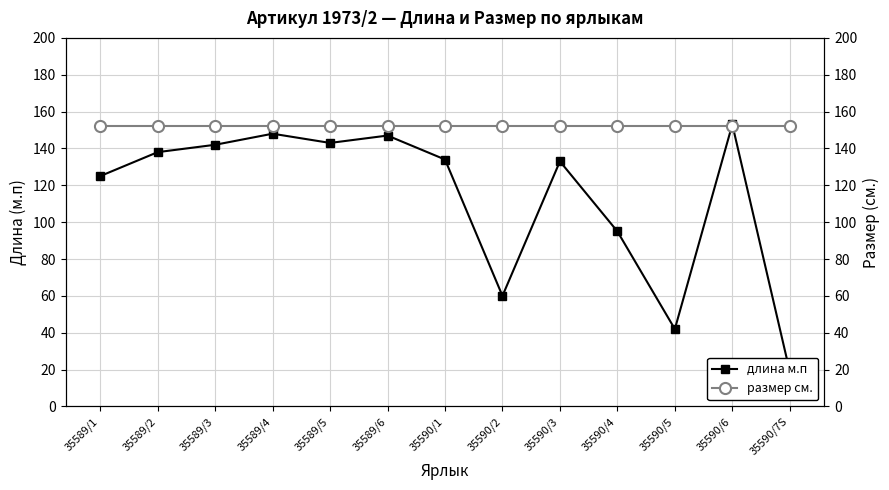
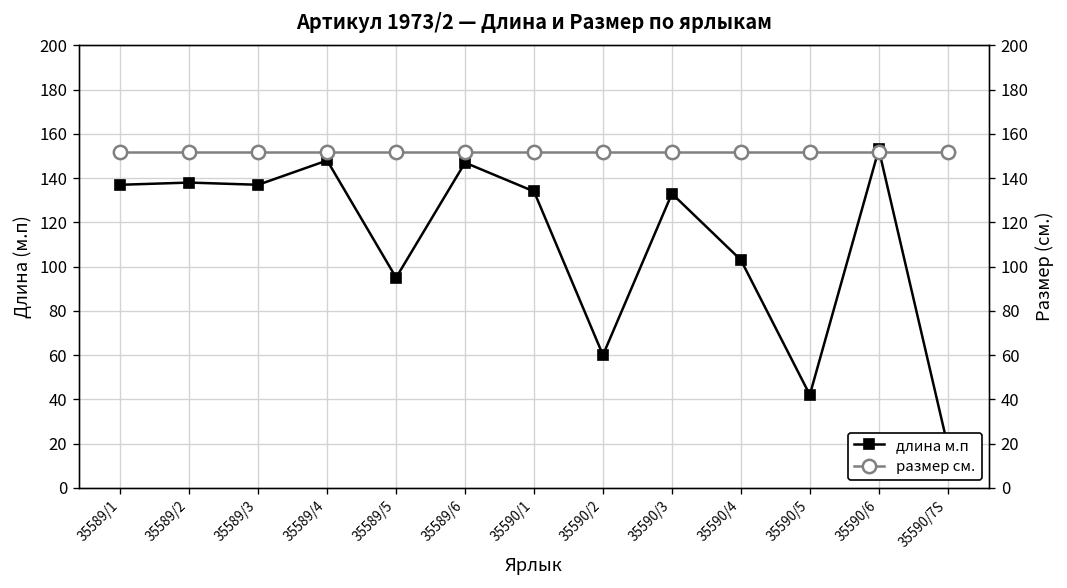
  {
    "длина м.п": {
-     "35589/1": 125,
+     "35589/1": 137,
      "35589/2": 138,
-     "35589/3": 142,
+     "35589/3": 137,
      "35589/4": 148,
-     "35589/5": 143,
+     "35589/5": 95,
      "35589/6": 147,
      "35590/1": 134,
      "35590/2": 60,
      "35590/3": 133,
-     "35590/4": 95,
+     "35590/4": 103,
      "35590/5": 42,
      "35590/6": 153
    },
    "размер см.": {
      "35589/1": 152,
      "35589/2": 152,
      "35589/3": 152,
      "35589/4": 152,
      "35589/5": 152,
      "35589/6": 152,
      "35590/1": 152,
      "35590/2": 152,
      "35590/3": 152,
      "35590/4": 152,
      "35590/5": 152,
      "35590/6": 152,
      "35590/7S": 152
    }
  }
